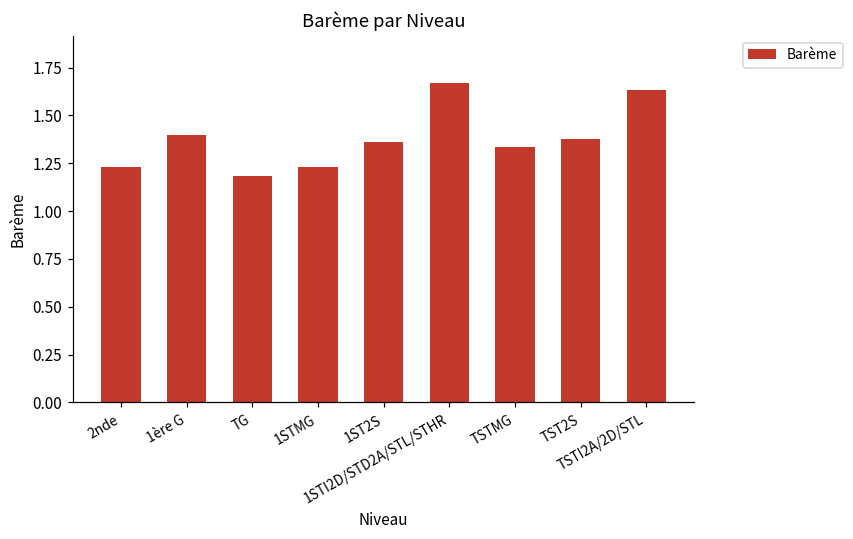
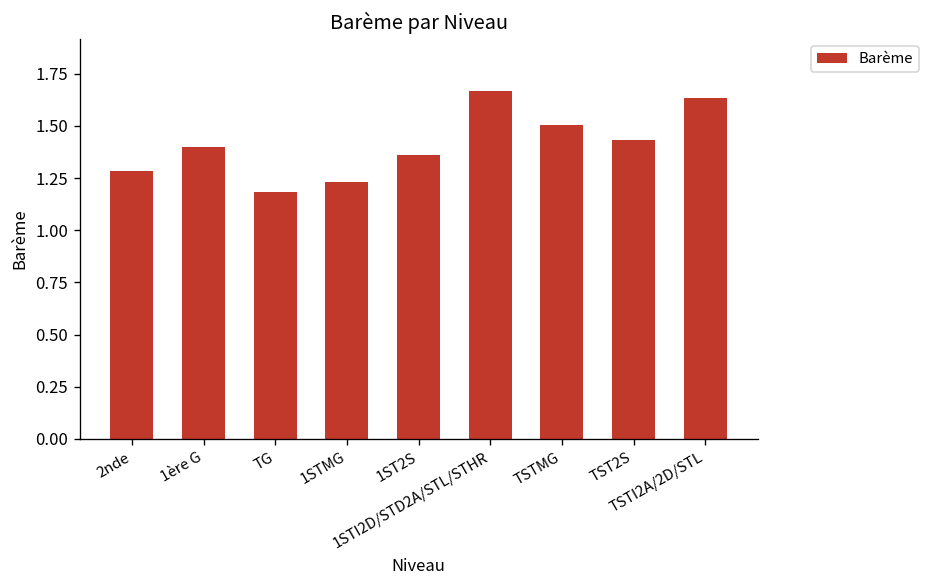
  {
-   "2nde": 1.23,
+   "2nde": 1.28,
    "1ère G": 1.40,
    "TG": 1.18,
    "1STMG": 1.23,
    "1ST2S": 1.36,
    "1STI2D/STD2A/STL/STHR": 1.67,
-   "TSTMG": 1.33,
-   "TST2S": 1.38,
+   "TSTMG": 1.50,
+   "TST2S": 1.43,
    "TSTI2A/2D/STL": 1.63
  }
